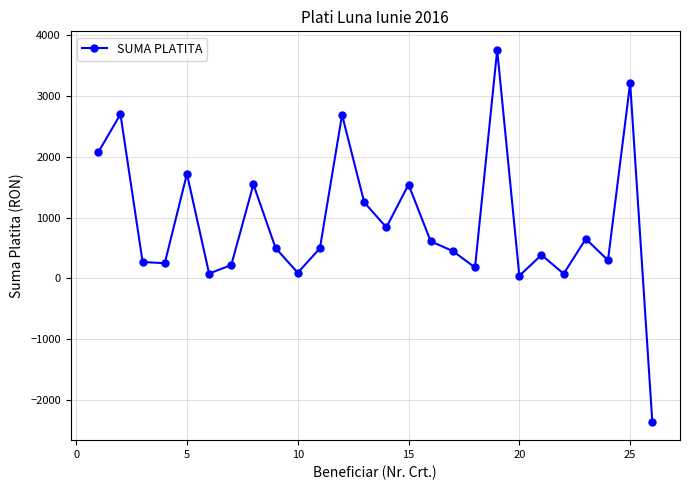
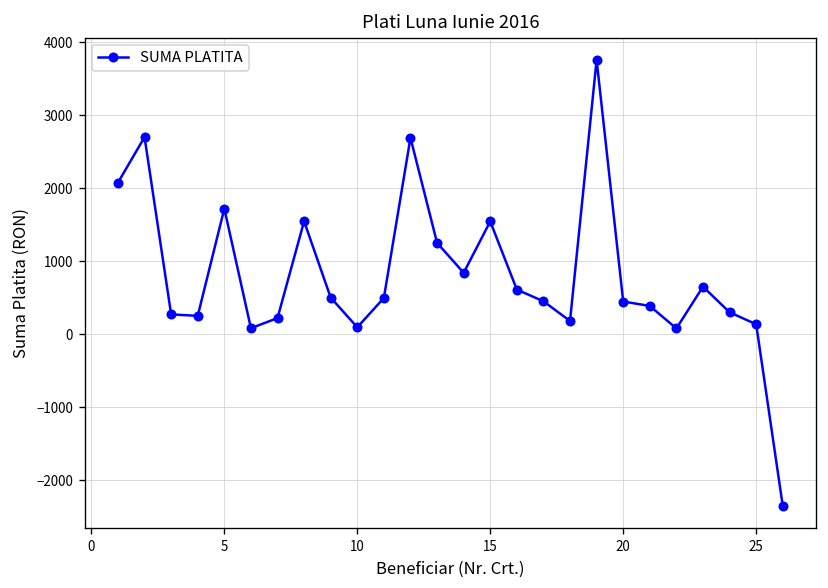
  {
    "5": 1700,
    "10": 100,
    "15": 1500,
-   "20": 0,
-   "25": 3200
+   "20": 400,
+   "25": 100
  }
